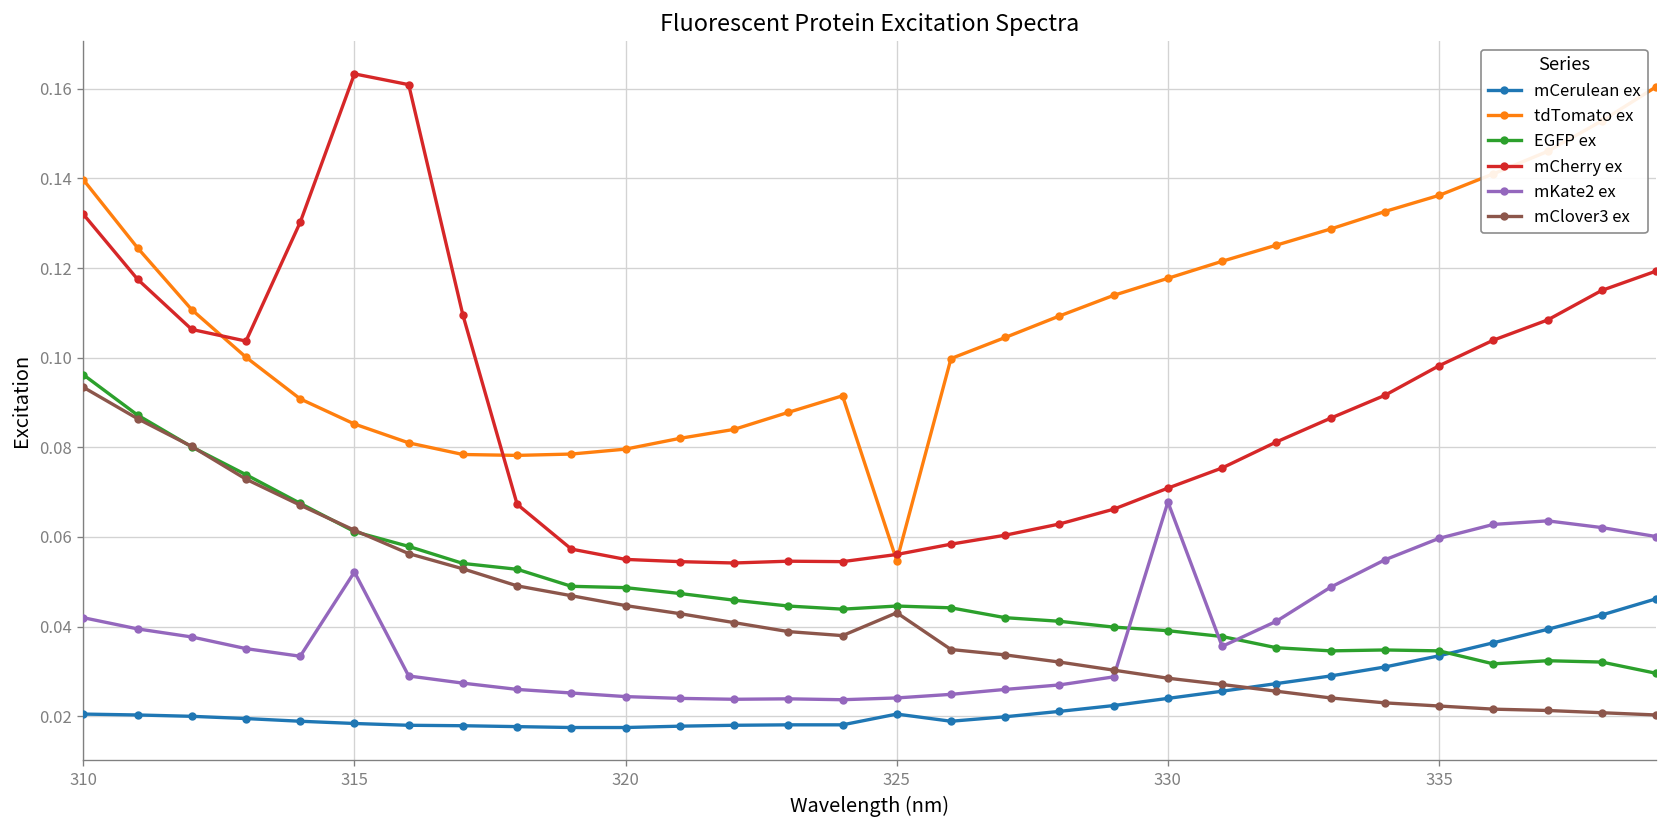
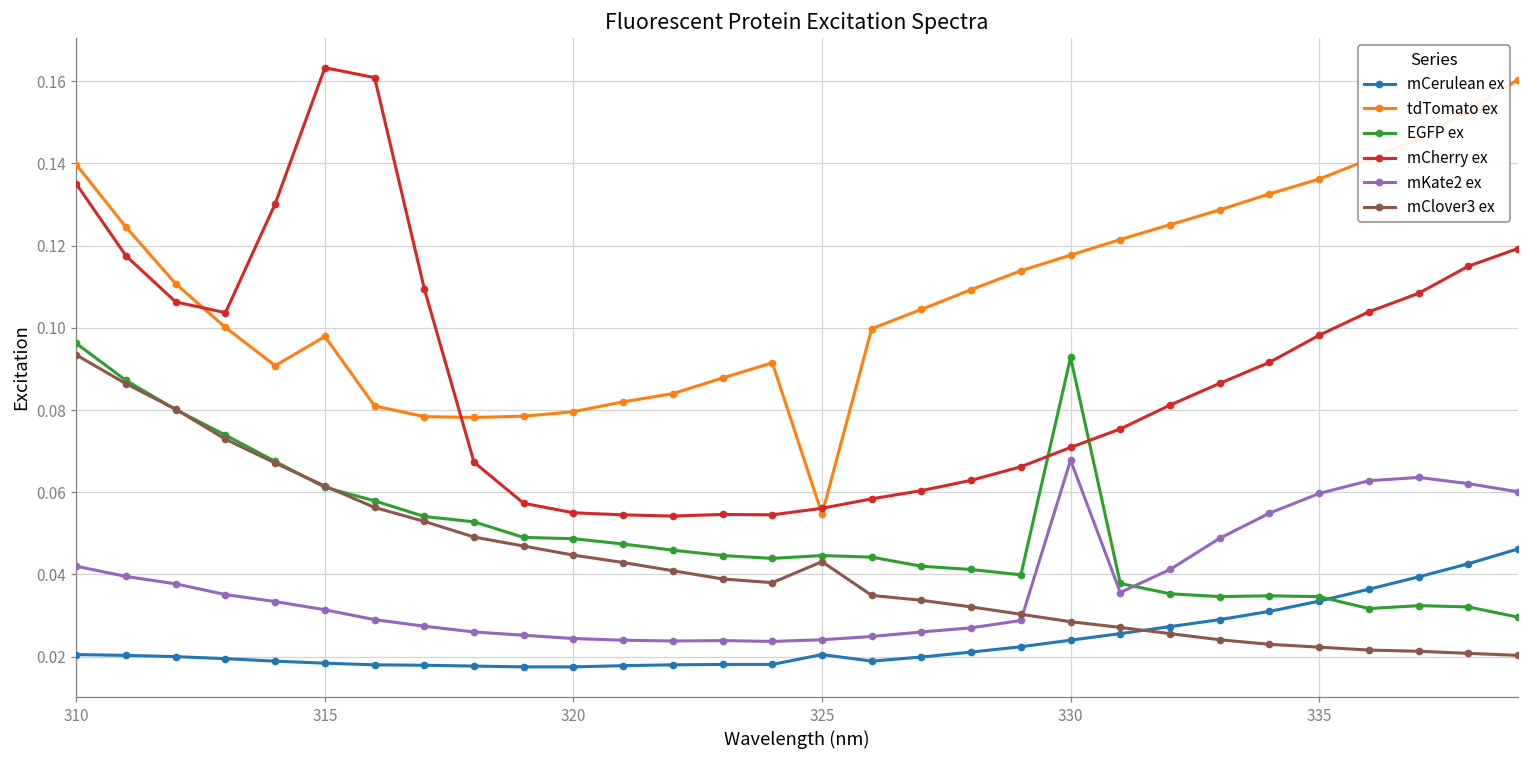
  {
    "mCerulean ex": {
      "310": 0.021,
      "315": 0.018,
      "320": 0.018,
      "325": 0.021,
      "330": 0.024,
      "335": 0.034
    },
    "tdTomato ex": {
      "310": 0.140,
-     "315": 0.085,
+     "315": 0.098,
      "320": 0.080,
      "325": 0.055,
      "330": 0.118,
      "335": 0.136
    },
    "EGFP ex": {
      "310": 0.096,
      "320": 0.049,
      "325": 0.045,
-     "330": 0.039,
+     "330": 0.093,
      "335": 0.035
    },
    "mCherry ex": {
-     "310": 0.132,
+     "310": 0.135,
      "315": 0.163,
      "320": 0.055,
      "325": 0.056,
      "330": 0.071,
      "335": 0.098
    },
    "mKate2 ex": {
      "310": 0.042,
-     "315": 0.052,
+     "315": 0.031,
      "320": 0.024,
      "325": 0.024,
      "330": 0.068,
      "335": 0.060
    },
    "mClover3 ex": {
      "310": 0.093,
      "320": 0.045,
      "325": 0.043,
      "330": 0.029,
      "335": 0.022
    }
  }
